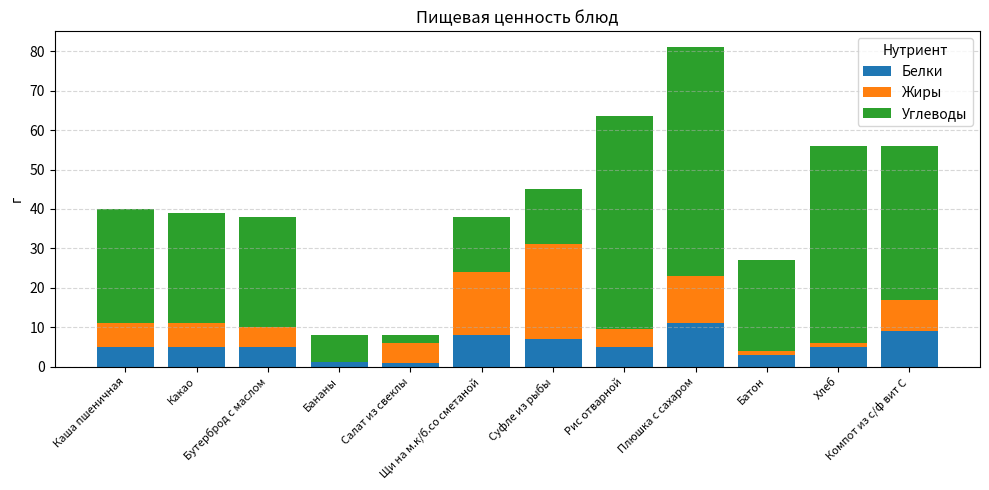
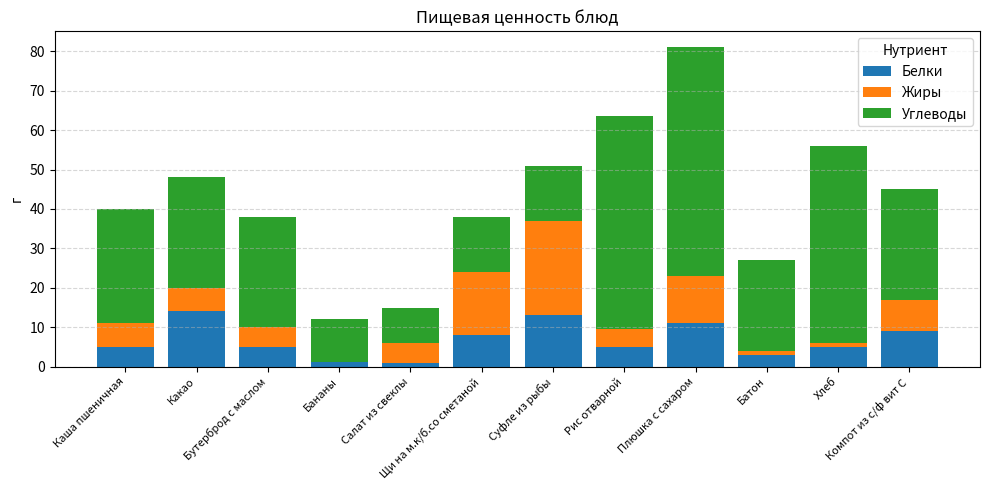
  {
    "Белки": {
      "Каша пшеничная": 5,
-     "Какао": 5,
+     "Какао": 14,
      "Бутерброд с маслом": 5,
      "Бананы": 1,
      "Салат из свеклы": 1,
      "Щи на м.к/б.со сметаной": 8,
-     "Суфле из рыбы": 7,
+     "Суфле из рыбы": 13,
      "Рис отварной": 5,
      "Плюшка с сахаром": 11,
      "Батон": 3,
      "Хлеб": 5,
      "Компот из с/ф вит С": 9
    },
    "Жиры": {
      "Каша пшеничная": 6,
      "Какао": 6,
      "Бутерброд с маслом": 5,
      "Бананы": 0,
      "Салат из свеклы": 5,
      "Щи на м.к/б.со сметаной": 16,
      "Суфле из рыбы": 24,
      "Рис отварной": 5,
      "Плюшка с сахаром": 12,
      "Батон": 1,
      "Хлеб": 1,
      "Компот из с/ф вит С": 8
    },
    "Углеводы": {
      "Каша пшеничная": 29,
      "Какао": 28,
      "Бутерброд с маслом": 28,
-     "Бананы": 7,
-     "Салат из свеклы": 2,
+     "Бананы": 11,
+     "Салат из свеклы": 9,
      "Щи на м.к/б.со сметаной": 14,
      "Суфле из рыбы": 14,
      "Рис отварной": 54,
      "Плюшка с сахаром": 58,
      "Батон": 23,
      "Хлеб": 50,
-     "Компот из с/ф вит С": 39
+     "Компот из с/ф вит С": 28
    }
  }
